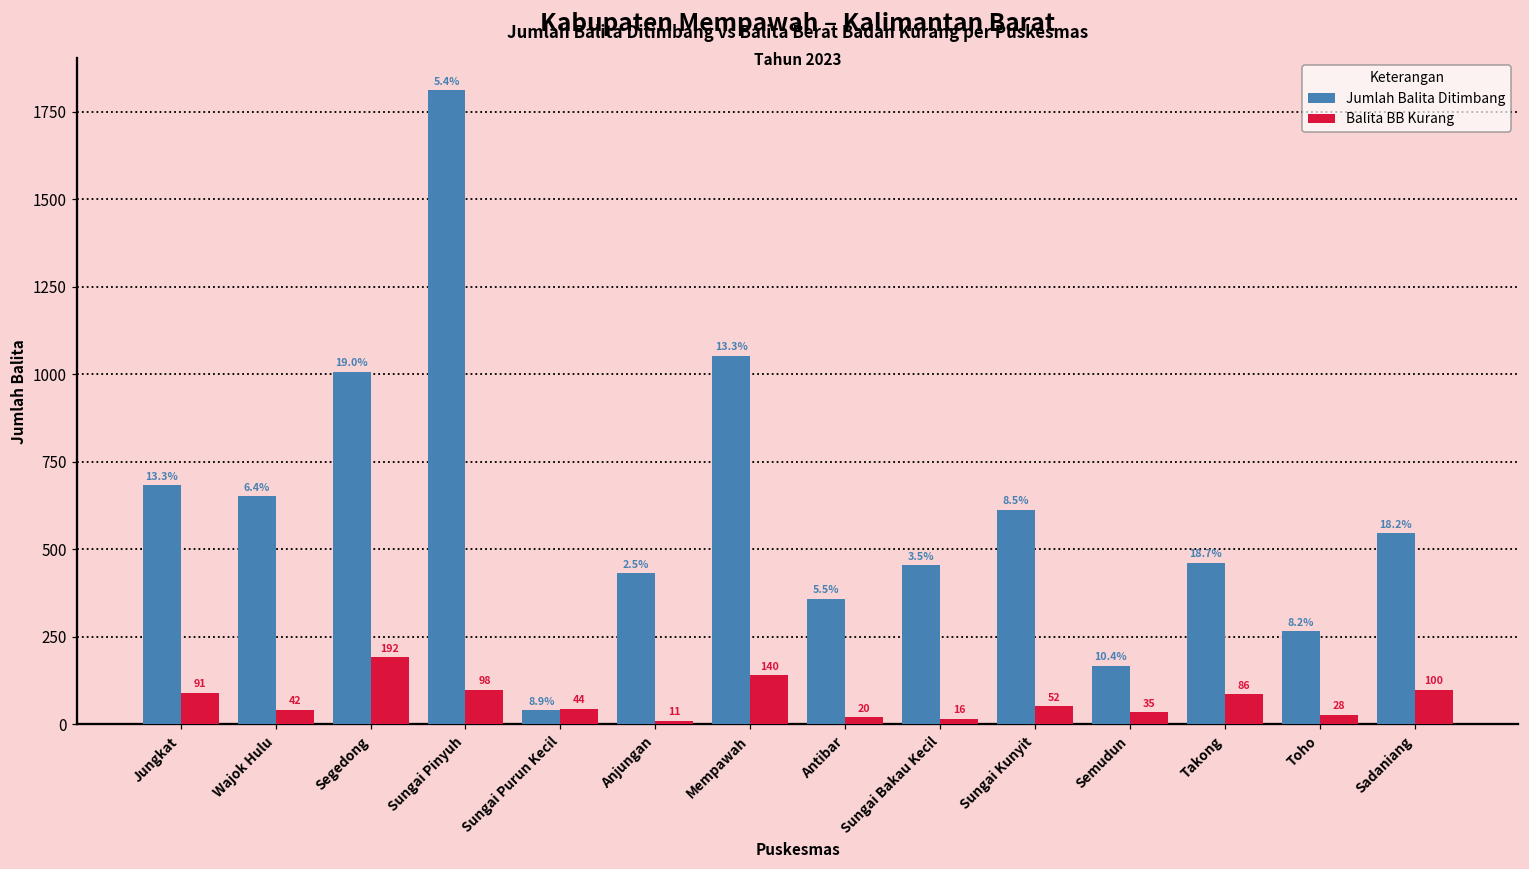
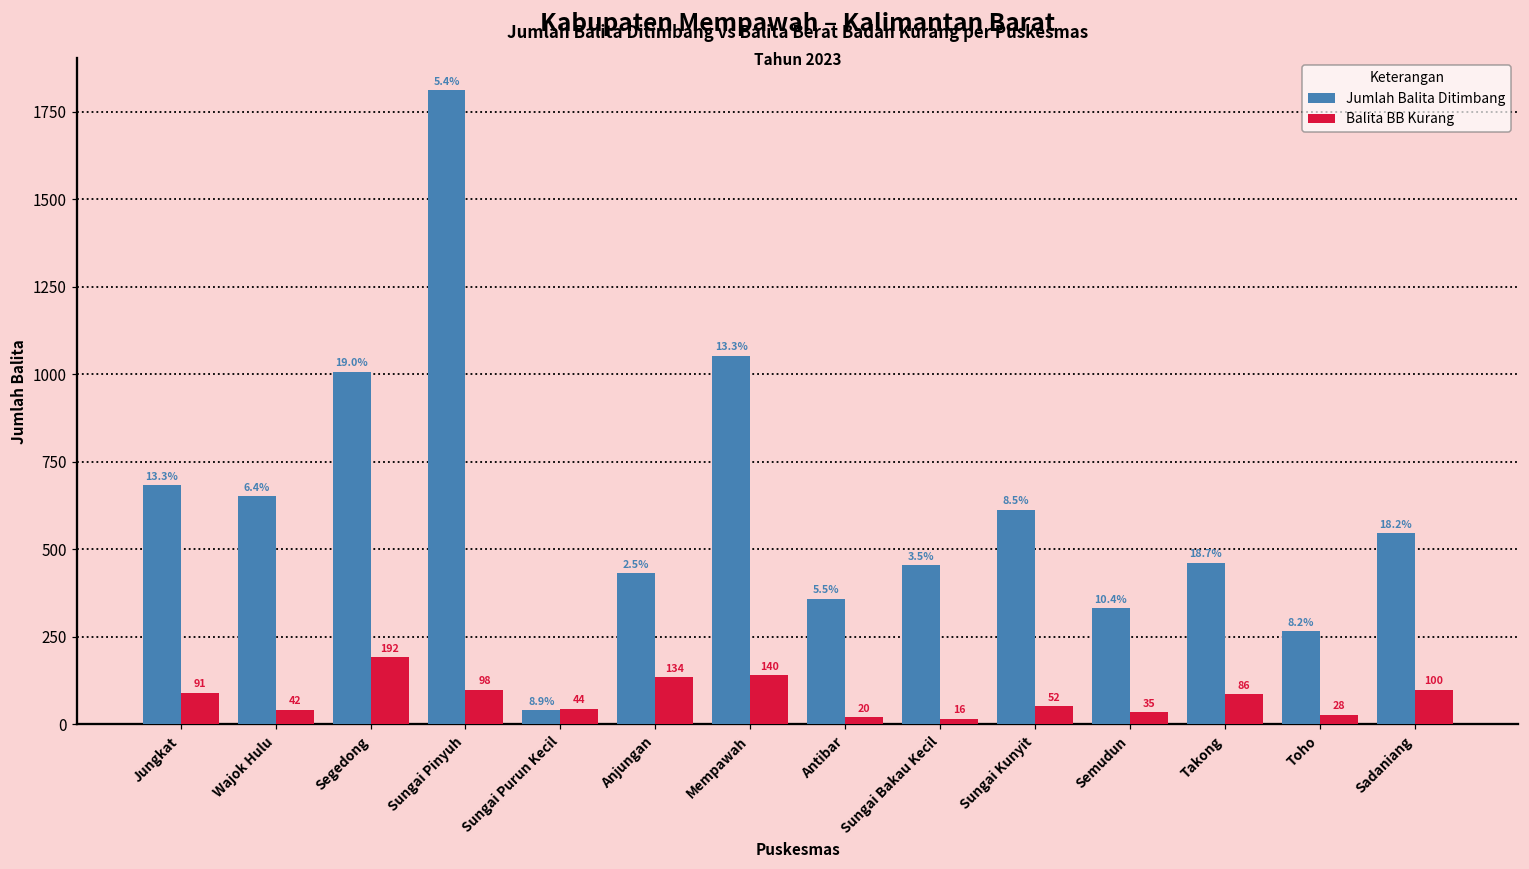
  {
    "Jumlah Balita Ditimbang": {
-     "Semudun": 170
+     "Semudun": 330
    },
    "Balita BB Kurang": {
      "Jungkat": 91,
      "Wajok Hulu": 42,
      "Segedong": 192,
      "Sungai Pinyuh": 98,
      "Sungai Purun Kecil": 44,
-     "Anjungan": 11,
+     "Anjungan": 134,
      "Mempawah": 140,
      "Antibar": 20,
      "Sungai Bakau Kecil": 16,
      "Sungai Kunyit": 52,
      "Semudun": 35,
      "Takong": 86,
      "Toho": 28,
      "Sadaniang": 100
    }
  }
